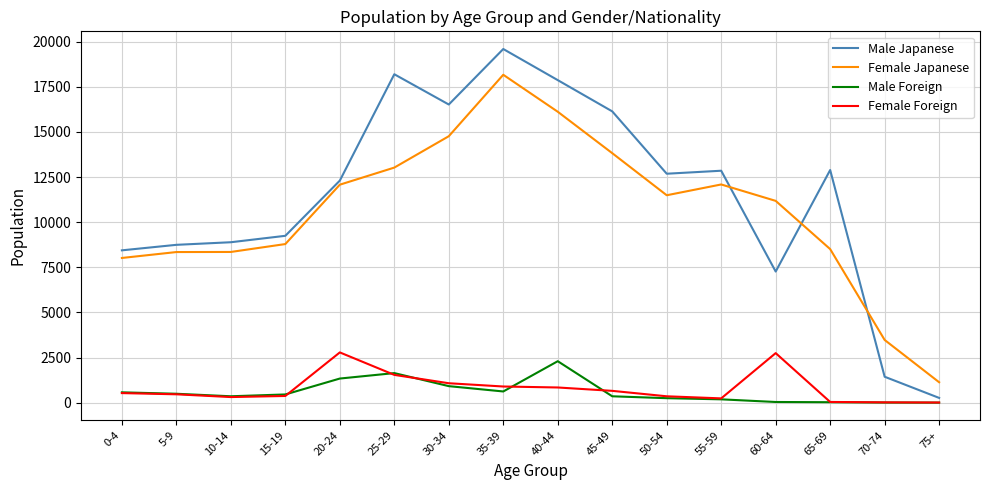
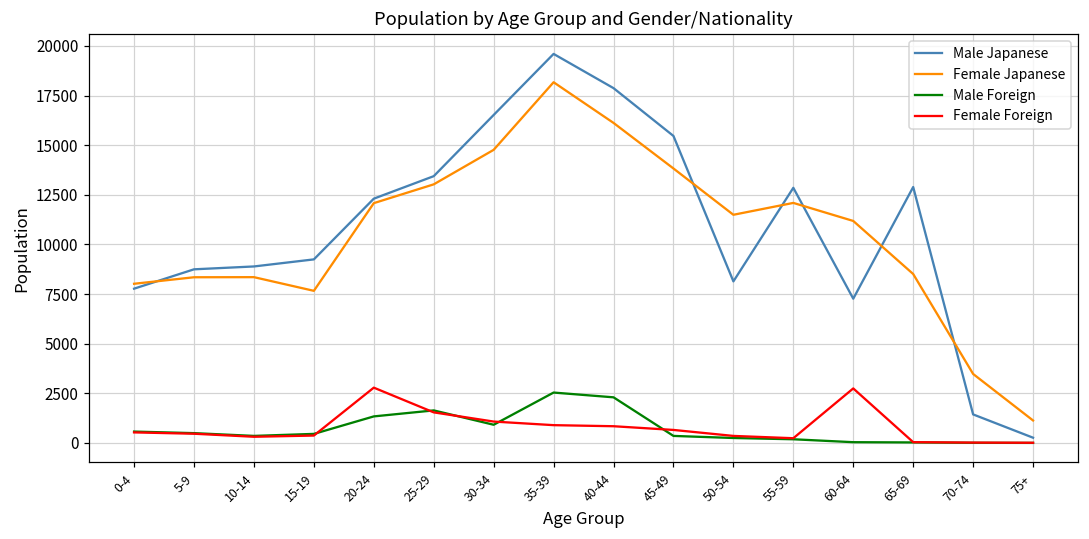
  {
    "Male Japanese": {
-     "0-4": 8400,
+     "0-4": 7800,
      "5-9": 8700,
      "10-14": 8900,
      "15-19": 9200,
      "20-24": 12300,
-     "25-29": 18200,
+     "25-29": 13400,
      "30-34": 16500,
      "35-39": 19600,
      "40-44": 17900,
-     "45-49": 16100,
-     "50-54": 12700,
+     "45-49": 15500,
+     "50-54": 8100,
      "55-59": 12900,
      "60-64": 7300,
      "65-69": 12900,
      "70-74": 1400,
      "75+": 300
    },
    "Female Japanese": {
      "0-4": 8000,
      "5-9": 8300,
      "10-14": 8400,
-     "15-19": 8800,
+     "15-19": 7700,
      "20-24": 12100,
      "25-29": 13000,
      "30-34": 14800,
      "35-39": 18200,
      "40-44": 16100,
      "45-49": 13800,
      "50-54": 11500,
      "55-59": 12100,
      "60-64": 11200,
      "65-69": 8500,
      "70-74": 3500,
      "75+": 1100
    },
    "Male Foreign": {
      "20-24": 1300,
      "30-34": 900,
-     "35-39": 600,
+     "35-39": 2500,
      "40-44": 2300,
      "45-49": 400,
      "60-64": 0
    },
    "Female Foreign": {
      "20-24": 2800,
      "30-34": 1100,
      "35-39": 900,
      "40-44": 800,
      "45-49": 700,
      "60-64": 2700
    }
  }
